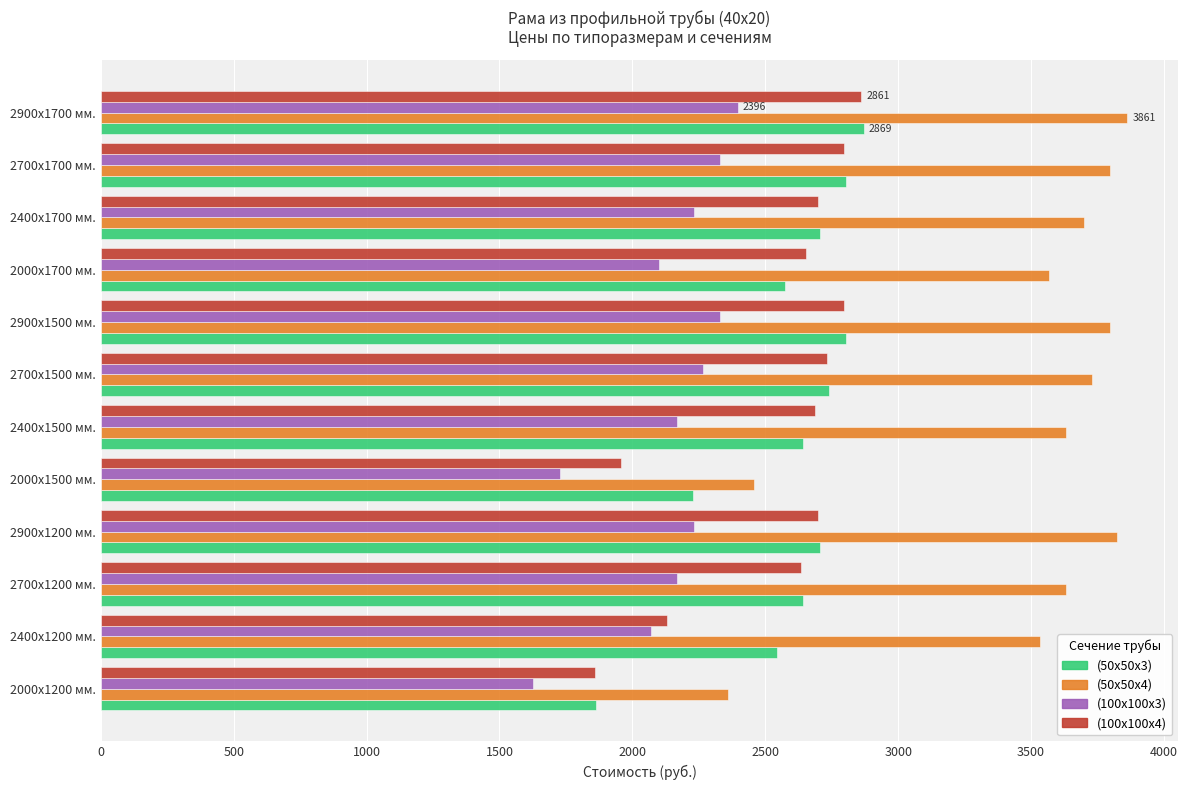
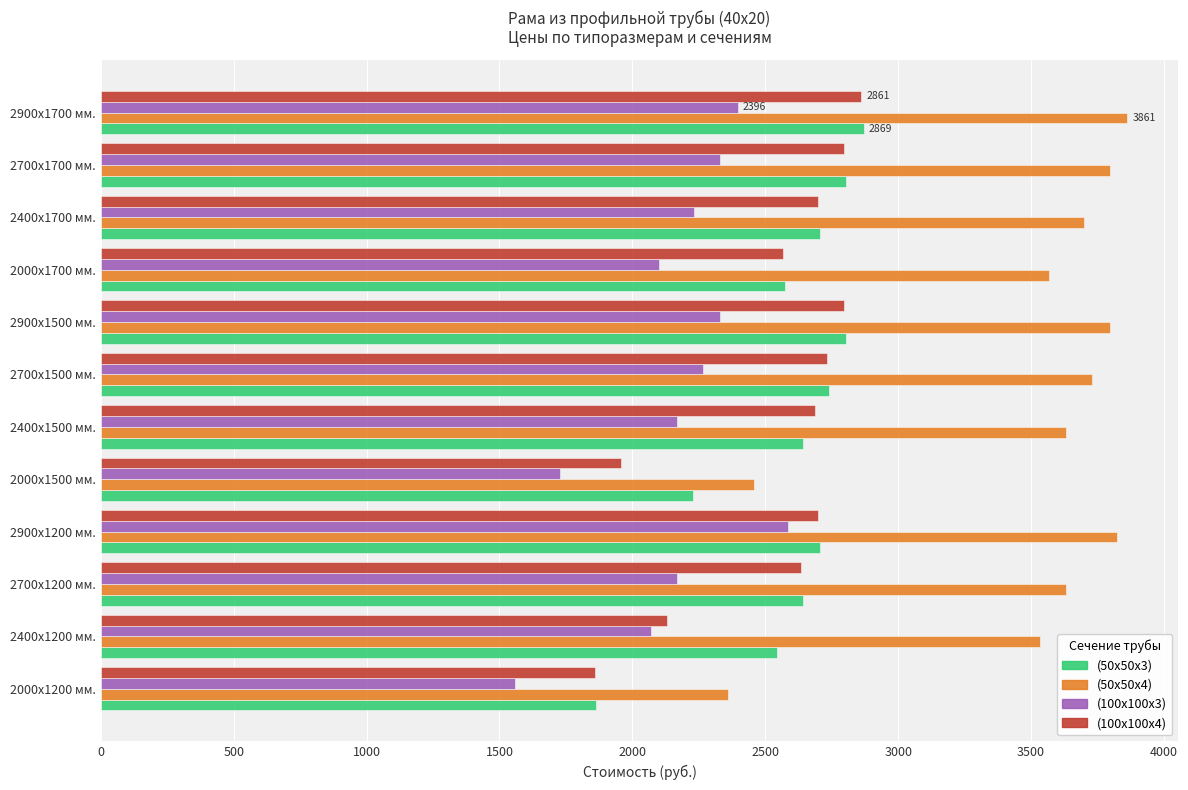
  {
    "(50х50х3)": {
      "2900х1700 мм.": 2869
    },
    "(50х50х4)": {
      "2900х1700 мм.": 3861
    },
    "(100х100х3)": {
      "2700х1700 мм.": 2330,
      "2400х1700 мм.": 2230,
      "2000х1700 мм.": 2100,
      "2900х1500 мм.": 2330,
      "2700х1500 мм.": 2270,
      "2400х1500 мм.": 2170,
      "2000х1500 мм.": 1730,
-     "2900х1200 мм.": 2230,
+     "2900х1200 мм.": 2590,
      "2700х1200 мм.": 2170,
      "2400х1200 мм.": 2070,
-     "2000х1200 мм.": 1630
+     "2000х1200 мм.": 1560
    },
    "(100х100х4)": {
      "2700х1700 мм.": 2800,
      "2400х1700 мм.": 2700,
-     "2000х1700 мм.": 2650,
+     "2000х1700 мм.": 2570,
      "2900х1500 мм.": 2800,
      "2700х1500 мм.": 2730,
      "2400х1500 мм.": 2690,
      "2000х1500 мм.": 1960,
      "2900х1200 мм.": 2700,
      "2700х1200 мм.": 2630,
      "2400х1200 мм.": 2130,
      "2000х1200 мм.": 1860
    }
  }
